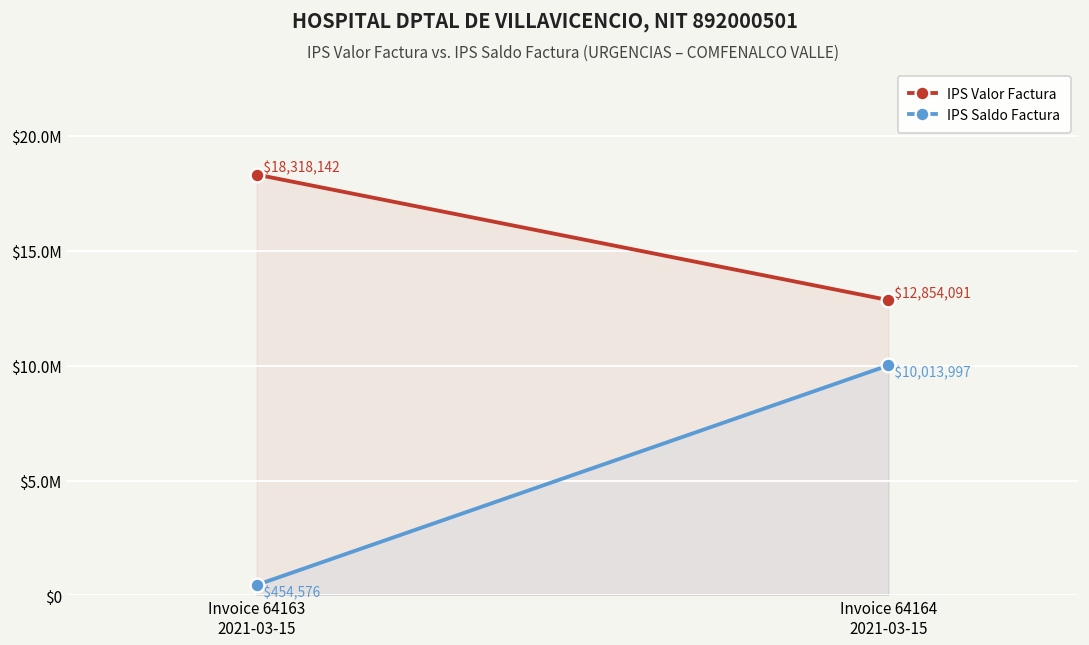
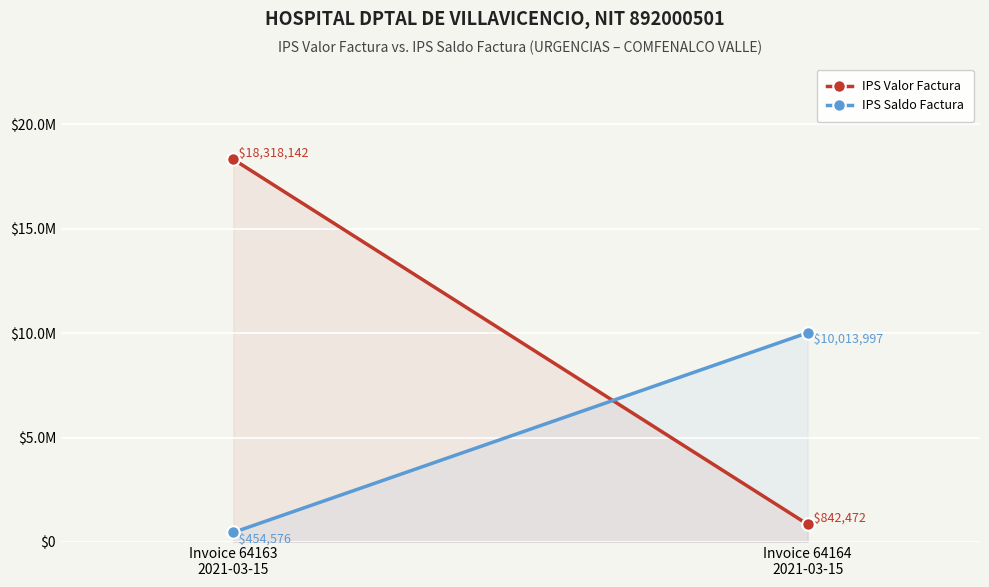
  {
    "IPS Valor Factura": {
      "Invoice 64163 2021-03-15": "$18,318,142",
-     "Invoice 64164 2021-03-15": "$12,854,091"
+     "Invoice 64164 2021-03-15": "$842,472"
    },
    "IPS Saldo Factura": {
      "Invoice 64163 2021-03-15": "$454,576",
      "Invoice 64164 2021-03-15": "$10,013,997"
    }
  }
